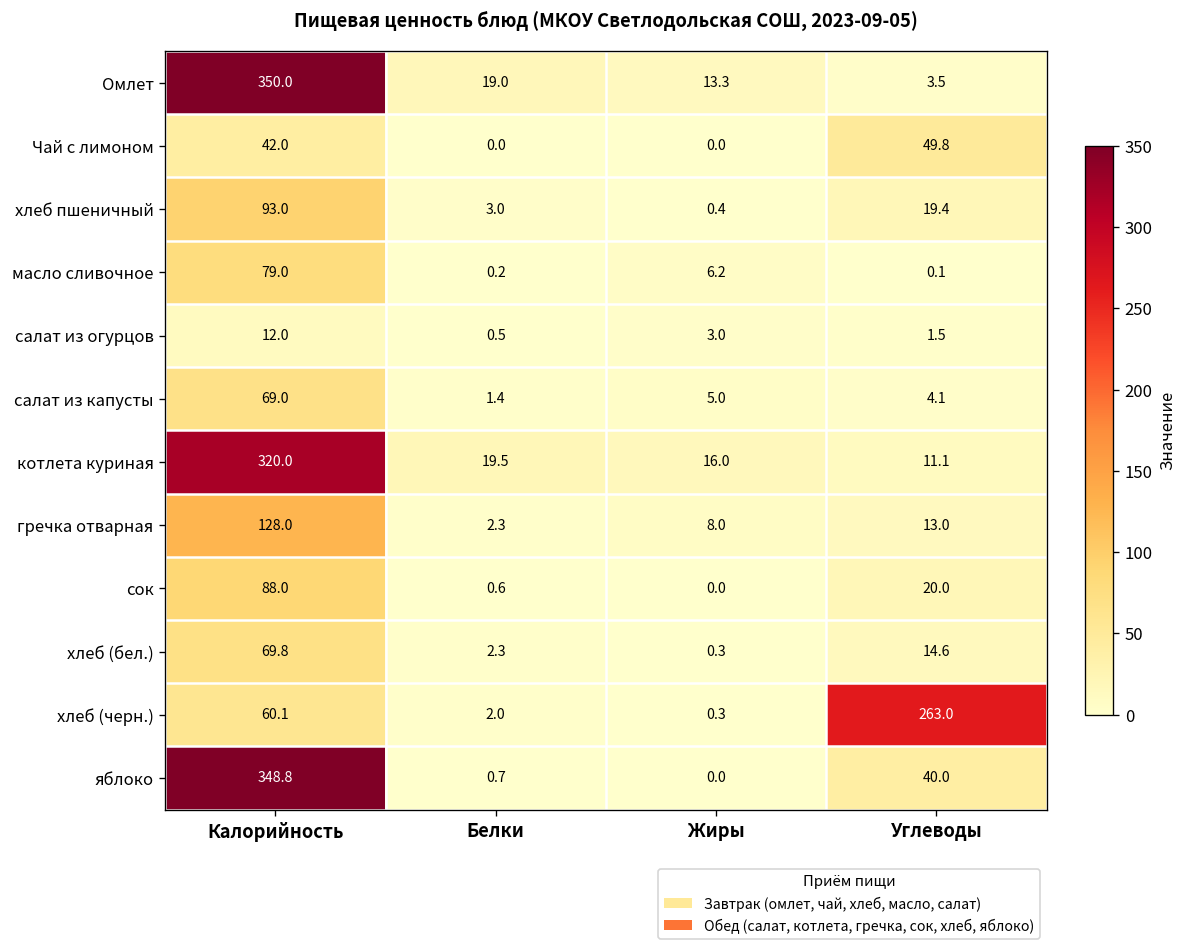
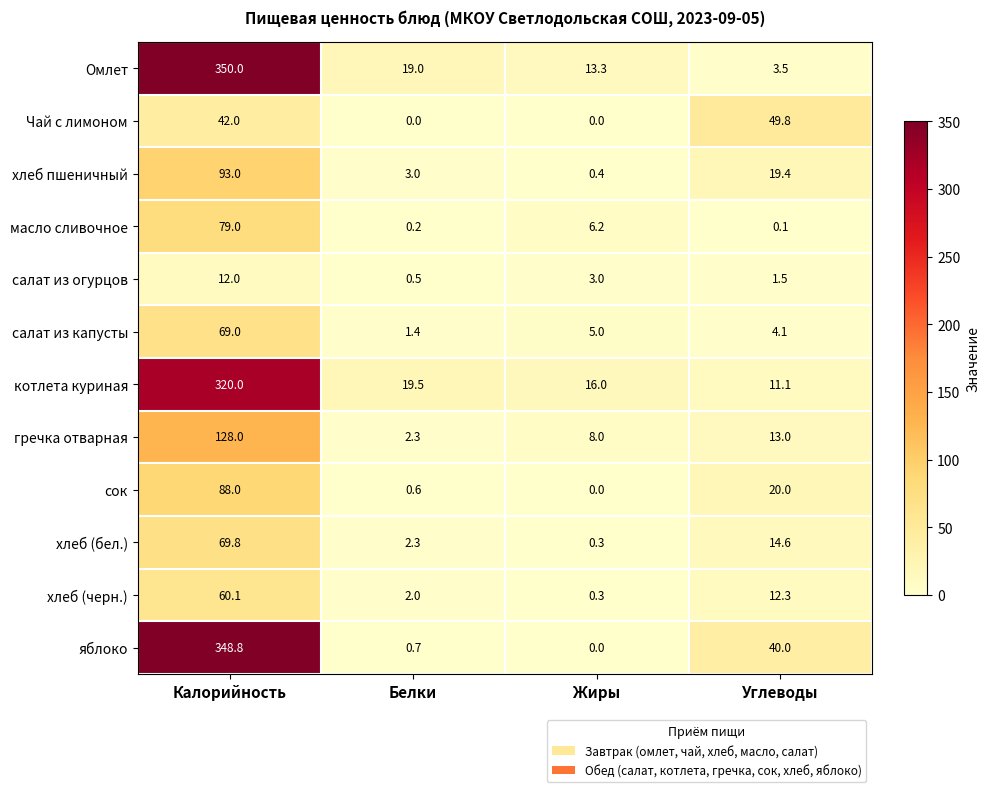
  {
    "Омлет": {
      "Калорийность": 350.0,
      "Белки": 19.0,
      "Жиры": 13.3,
      "Углеводы": 3.5
    },
    "Чай с лимоном": {
      "Калорийность": 42.0,
      "Белки": 0.0,
      "Жиры": 0.0,
      "Углеводы": 49.8
    },
    "хлеб пшеничный": {
      "Калорийность": 93.0,
      "Белки": 3.0,
      "Жиры": 0.4,
      "Углеводы": 19.4
    },
    "масло сливочное": {
      "Калорийность": 79.0,
      "Белки": 0.2,
      "Жиры": 6.2,
      "Углеводы": 0.1
    },
    "салат из огурцов": {
      "Калорийность": 12.0,
      "Белки": 0.5,
      "Жиры": 3.0,
      "Углеводы": 1.5
    },
    "салат из капусты": {
      "Калорийность": 69.0,
      "Белки": 1.4,
      "Жиры": 5.0,
      "Углеводы": 4.1
    },
    "котлета куриная": {
      "Калорийность": 320.0,
      "Белки": 19.5,
      "Жиры": 16.0,
      "Углеводы": 11.1
    },
    "гречка отварная": {
      "Калорийность": 128.0,
      "Белки": 2.3,
      "Жиры": 8.0,
      "Углеводы": 13.0
    },
    "сок": {
      "Калорийность": 88.0,
      "Белки": 0.6,
      "Жиры": 0.0,
      "Углеводы": 20.0
    },
    "хлеб (бел.)": {
      "Калорийность": 69.8,
      "Белки": 2.3,
      "Жиры": 0.3,
      "Углеводы": 14.6
    },
    "хлеб (черн.)": {
      "Калорийность": 60.1,
      "Белки": 2.0,
      "Жиры": 0.3,
-     "Углеводы": 263.0
+     "Углеводы": 12.3
    },
    "яблоко": {
      "Калорийность": 348.8,
      "Белки": 0.7,
      "Жиры": 0.0,
      "Углеводы": 40.0
    }
  }
